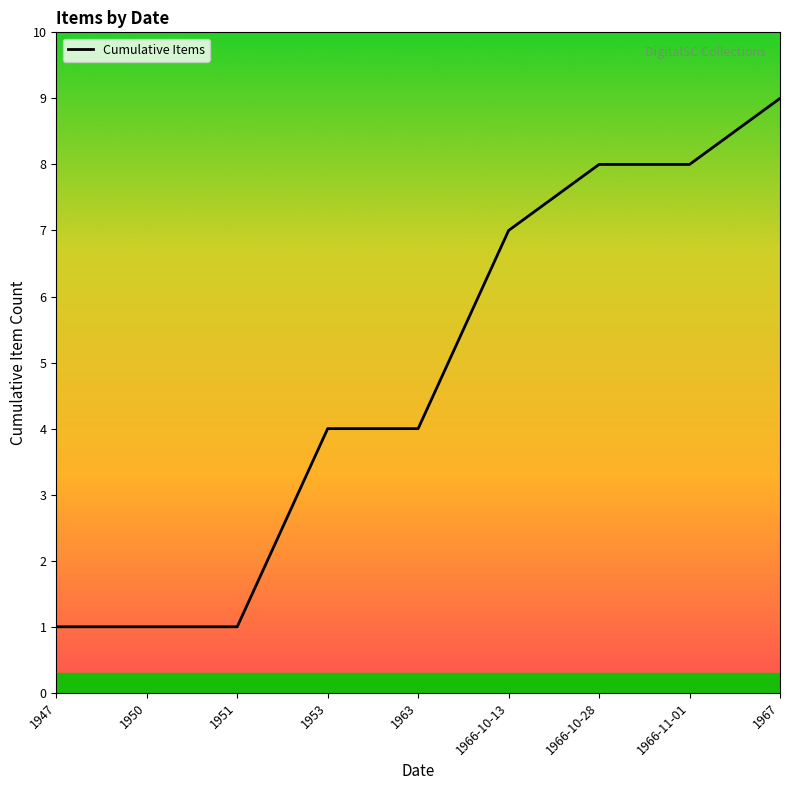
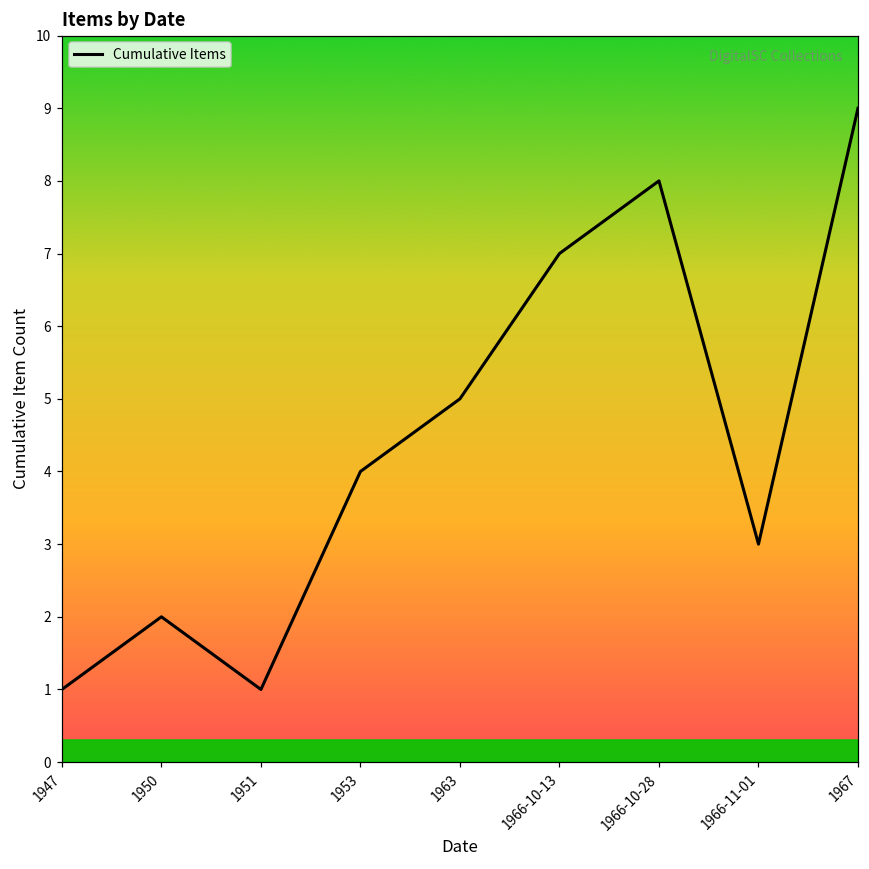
  {
    "1947": 1,
-   "1950": 1,
+   "1950": 2,
    "1951": 1,
    "1953": 4,
-   "1963": 4,
+   "1963": 5,
    "1966-10-13": 7,
    "1966-10-28": 8,
-   "1966-11-01": 8,
+   "1966-11-01": 3,
    "1967": 9
  }
